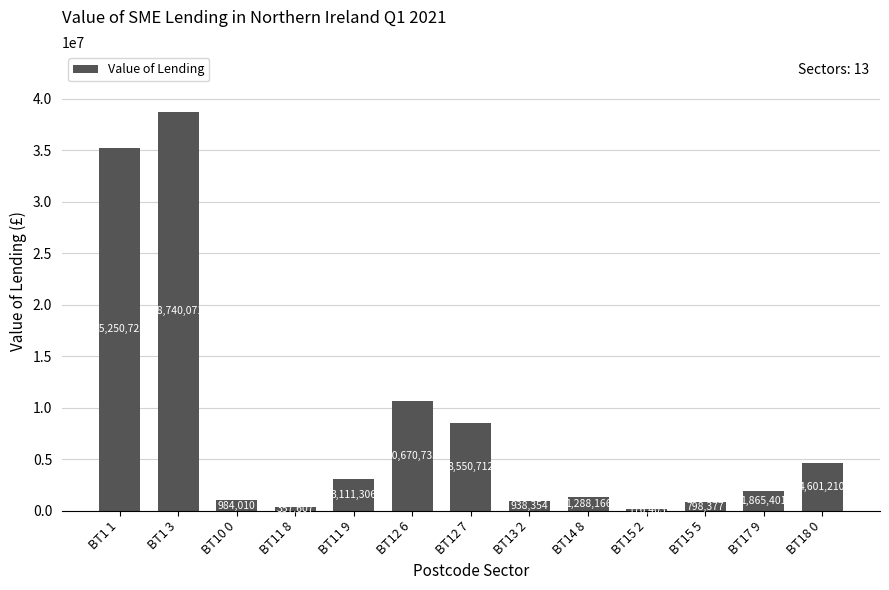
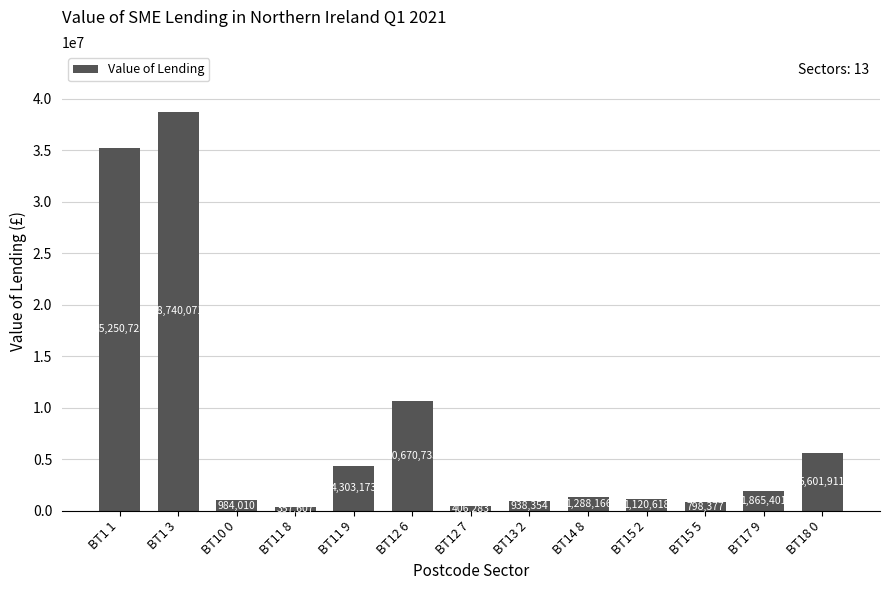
  {
    "BT1 1": "35,250,728",
    "BT1 3": "38,740,071",
    "BT10 0": "984,010",
-   "BT11 9": "3,111,306",
+   "BT11 9": "4,303,173",
    "BT12 6": "10,670,733",
-   "BT12 7": "8,550,712",
+   "BT12 7": "406,283",
    "BT13 2": "938,354",
    "BT14 8": "1,288,166",
-   "BT15 2": "200000",
+   "BT15 2": "1100000",
    "BT15 5": "798,377",
    "BT17 9": "1,865,401",
-   "BT18 0": "4,601,210"
+   "BT18 0": "5,601,911"
  }
